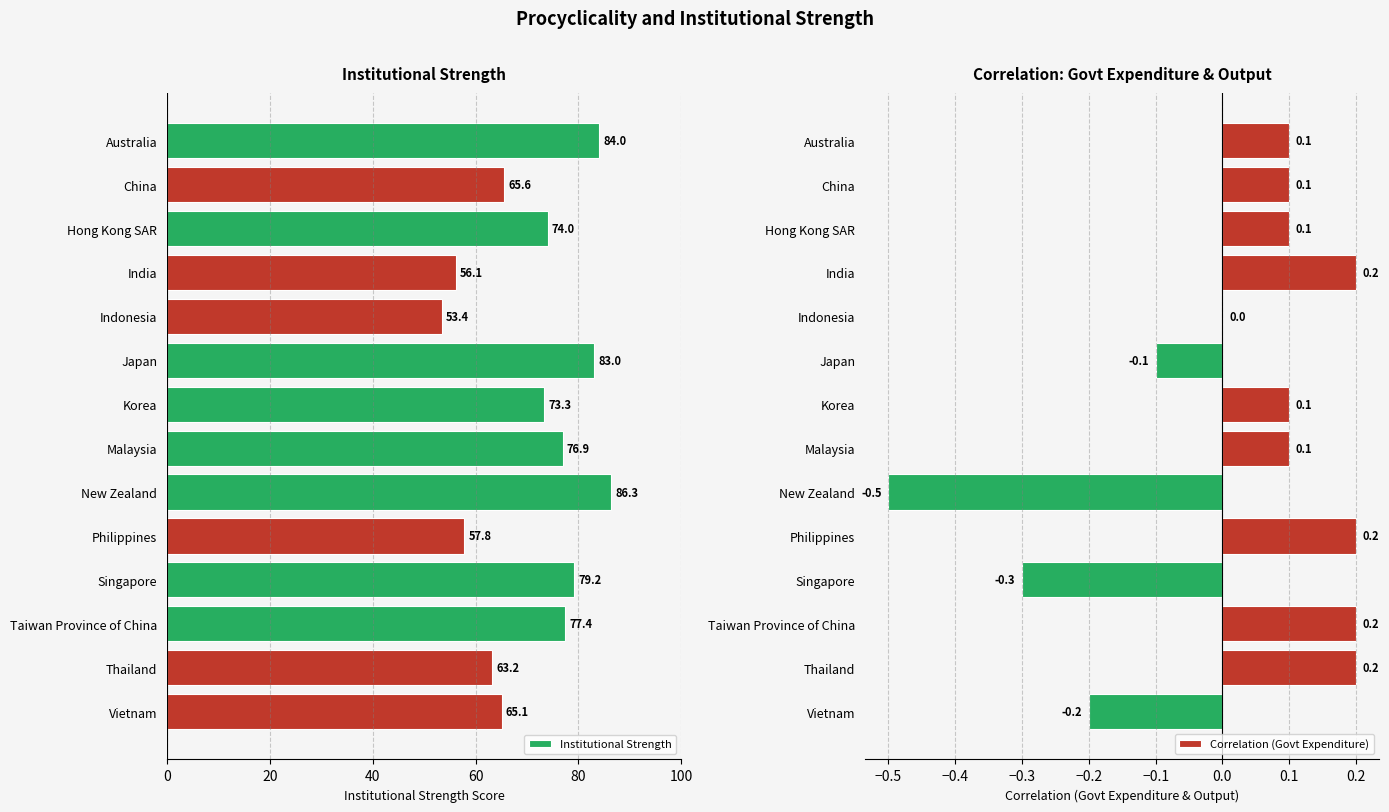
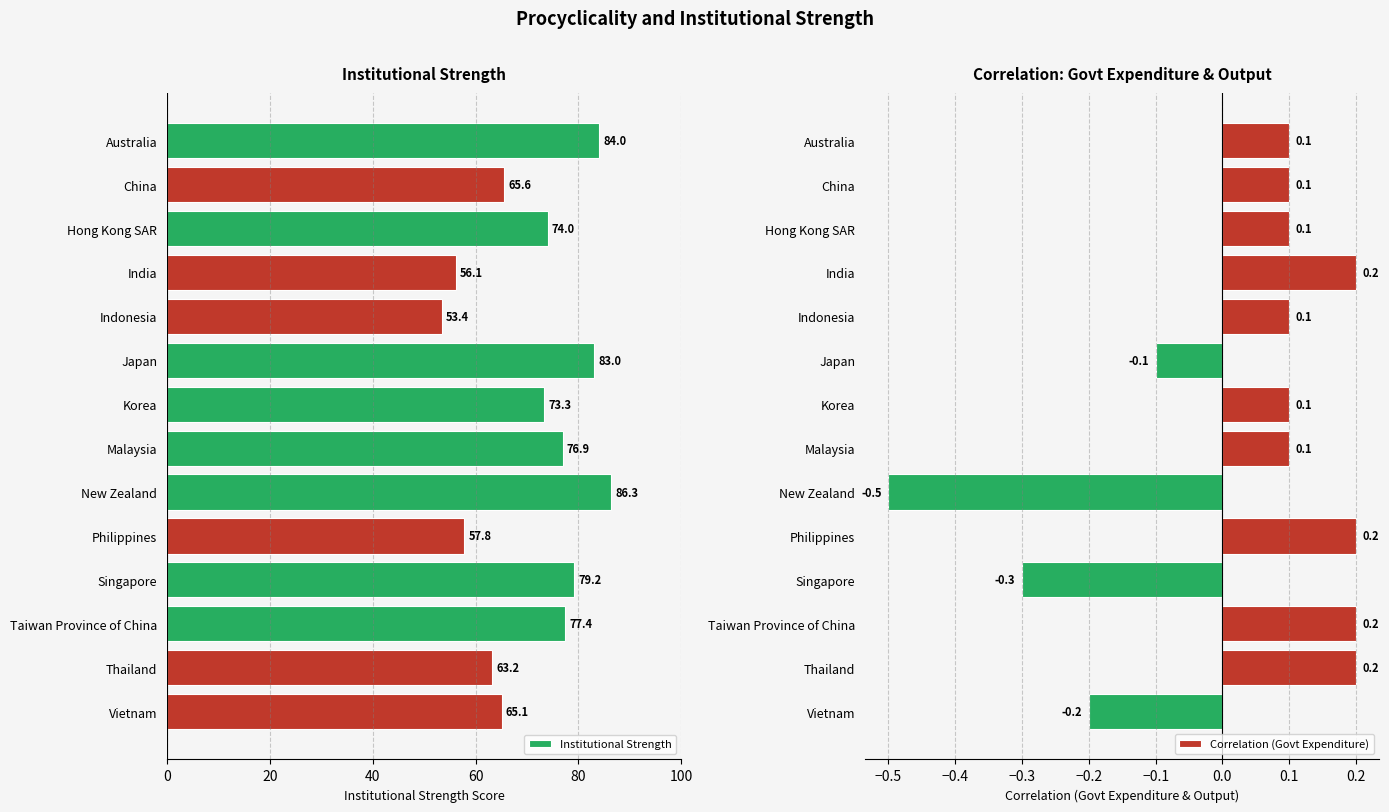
  {
    "Institutional Strength": {
      "Australia": 84.0,
      "China": 65.6,
      "Hong Kong SAR": 74.0,
      "India": 56.1,
      "Indonesia": 53.4,
      "Japan": 83.0,
      "Korea": 73.3,
      "Malaysia": 76.9,
      "New Zealand": 86.3,
      "Philippines": 57.8,
      "Singapore": 79.2,
      "Taiwan Province of China": 77.4,
      "Thailand": 63.2,
      "Vietnam": 65.1
    },
    "Correlation: Govt Expenditure & Output": {
      "Australia": 0.1,
      "China": 0.1,
      "Hong Kong SAR": 0.1,
      "India": 0.2,
-     "Indonesia": 0.0,
+     "Indonesia": 0.1,
      "Japan": -0.1,
      "Korea": 0.1,
      "Malaysia": 0.1,
      "New Zealand": -0.5,
      "Philippines": 0.2,
      "Singapore": -0.3,
      "Taiwan Province of China": 0.2,
      "Thailand": 0.2,
      "Vietnam": -0.2
    }
  }
